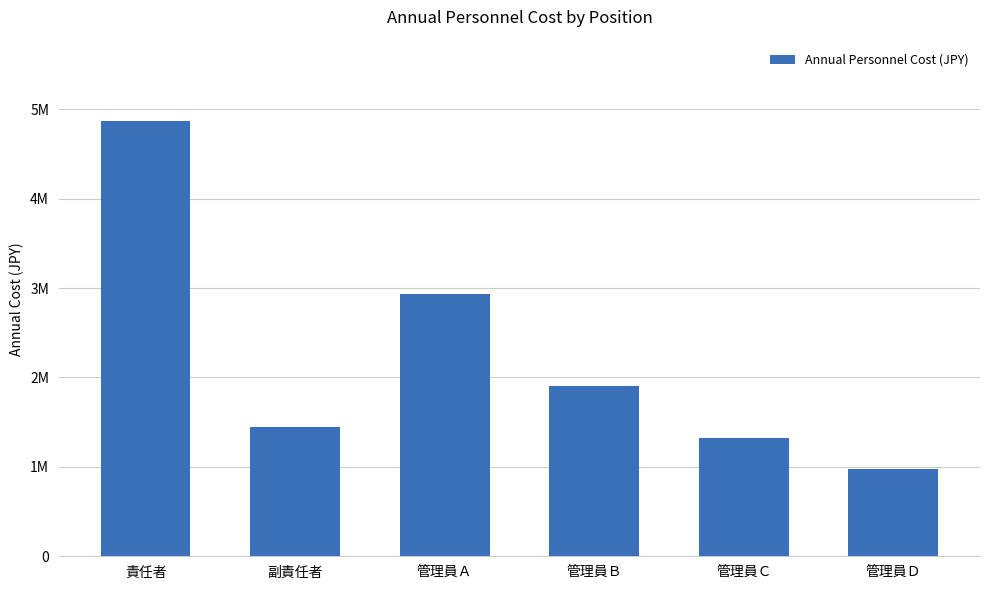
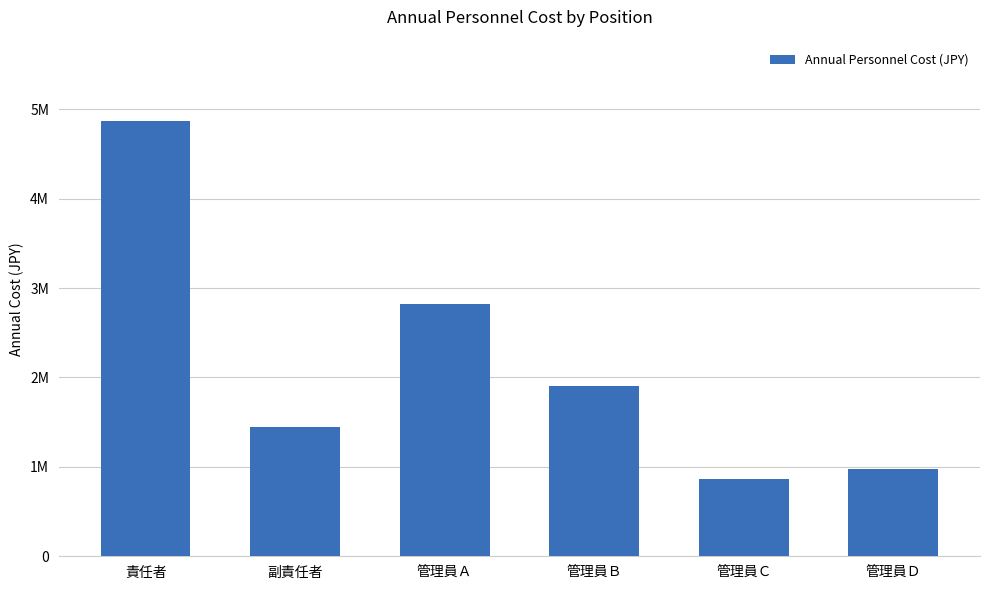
  {
    "責任者": 4900000,
    "副責任者": 1400000,
-   "管理員Ａ": 2900000,
+   "管理員Ａ": 2800000,
    "管理員Ｂ": 1900000,
-   "管理員Ｃ": 1300000,
+   "管理員Ｃ": 900000,
    "管理員Ｄ": 1000000
  }
